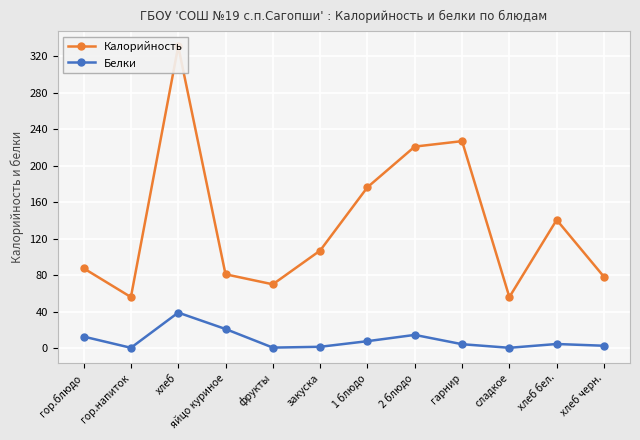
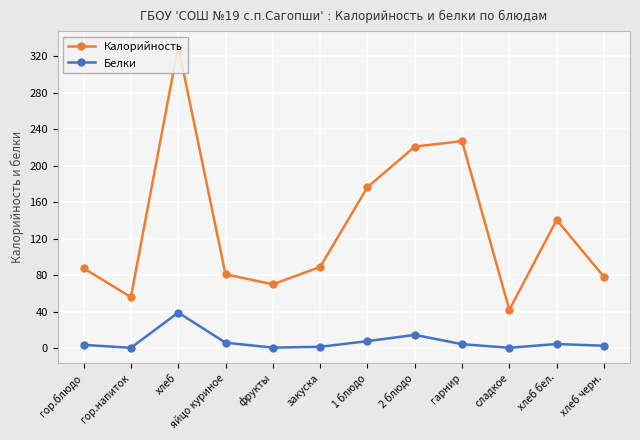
  {
    "Калорийность": {
      "гор.блюдо": 90,
      "гор.напиток": 60,
      "яйцо куриное": 80,
      "фрукты": 70,
-     "закуска": 110,
+     "закуска": 90,
      "1 блюдо": 180,
      "2 блюдо": 220,
      "гарнир": 230,
-     "сладкое": 60,
+     "сладкое": 40,
      "хлеб бел.": 140,
      "хлеб черн.": 80
    },
    "Белки": {
-     "гор.блюдо": 10,
+     "гор.блюдо": 0,
      "гор.напиток": 0,
      "хлеб": 40,
-     "яйцо куриное": 20,
+     "яйцо куриное": 10,
      "фрукты": 0,
      "закуска": 0,
      "1 блюдо": 10,
      "2 блюдо": 10,
      "гарнир": 0,
      "сладкое": 0,
      "хлеб бел.": 0,
      "хлеб черн.": 0
    }
  }
